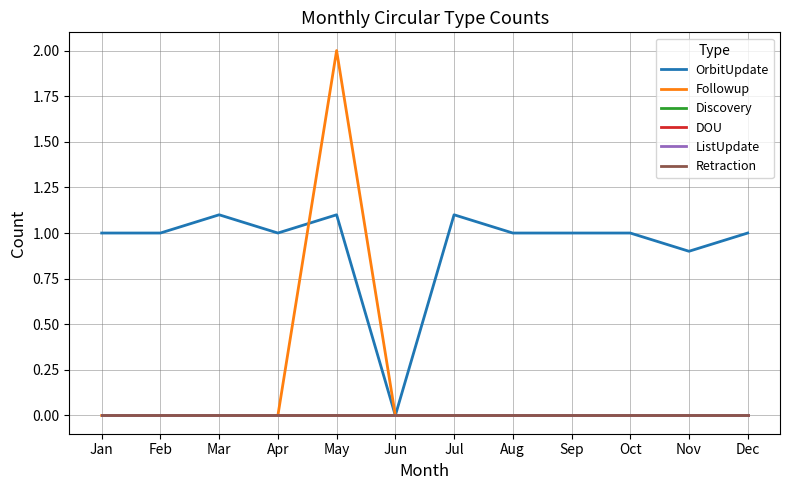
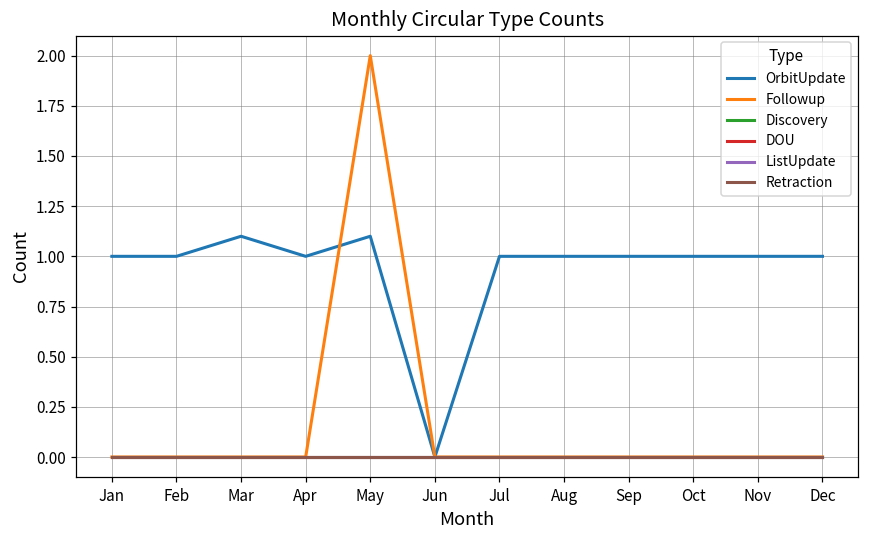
  {
    "OrbitUpdate": {
      "Jan": 1.0,
      "Feb": 1.0,
      "Mar": 1.1,
      "Apr": 1.0,
      "May": 1.1,
-     "Jul": 1.1,
+     "Jul": 1.0,
      "Aug": 1.0,
      "Sep": 1.0,
      "Oct": 1.0,
-     "Nov": 0.9,
+     "Nov": 1.0,
      "Dec": 1.0
    },
    "Followup": {
      "May": 2.0
    },
    "Retraction": {
      "May": 0.0
    }
  }
